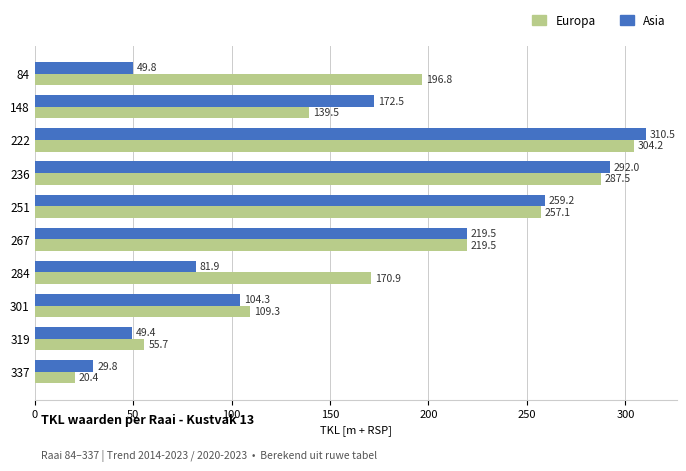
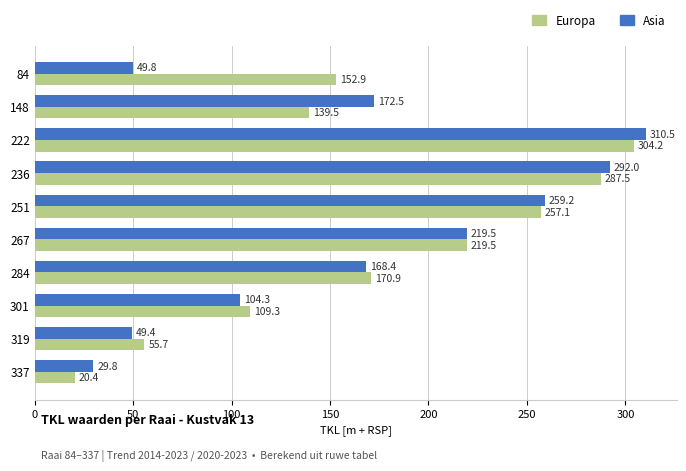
  {
    "Europa": {
-     "84": 196.8,
+     "84": 152.9,
      "148": 139.5,
      "222": 304.2,
      "236": 287.5,
      "251": 257.1,
      "267": 219.5,
      "284": 170.9,
      "301": 109.3,
      "319": 55.7,
      "337": 20.4
    },
    "Asia": {
      "84": 49.8,
      "148": 172.5,
      "222": 310.5,
      "236": 292.0,
      "251": 259.2,
      "267": 219.5,
-     "284": 81.9,
+     "284": 168.4,
      "301": 104.3,
      "319": 49.4,
      "337": 29.8
    }
  }
